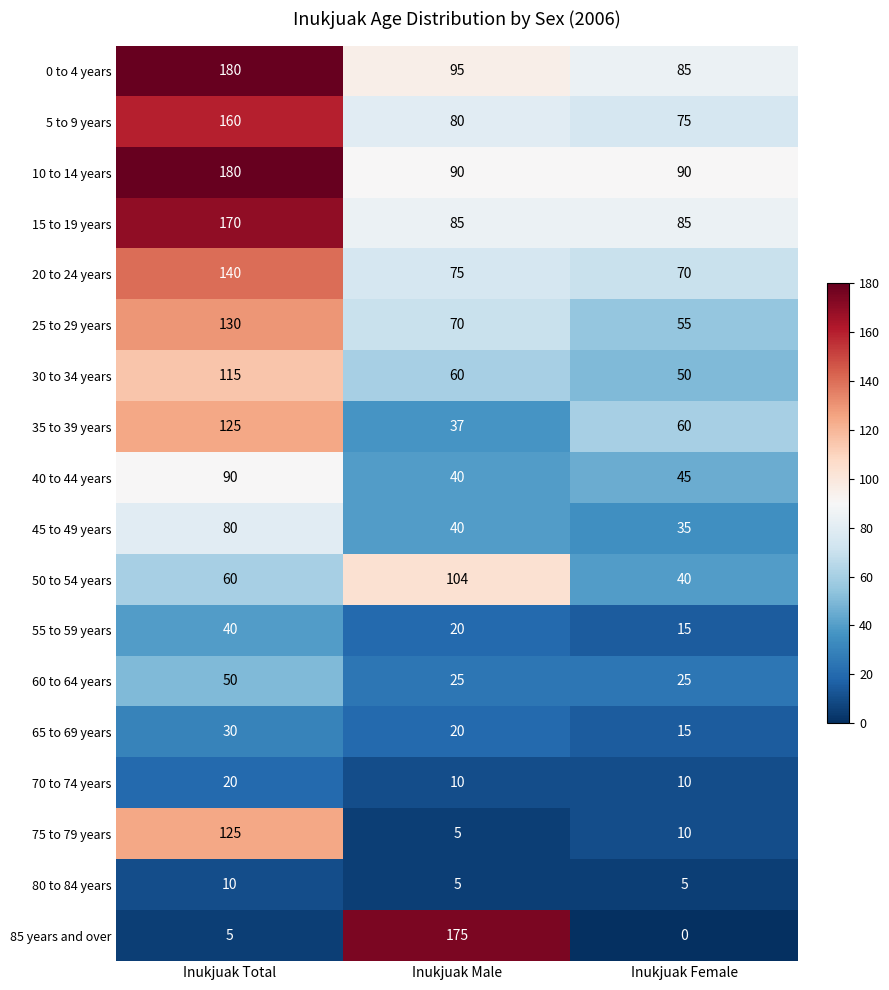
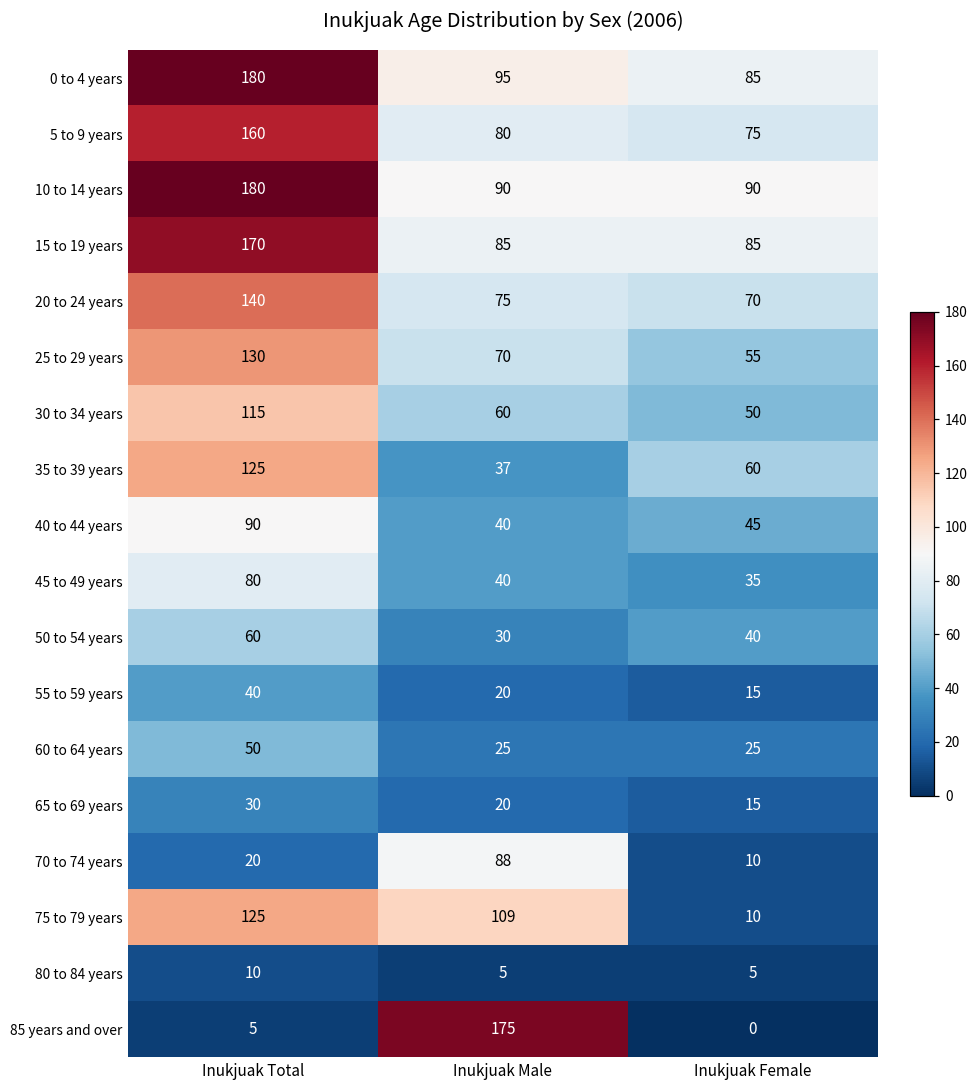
  {
    "0 to 4 years": {
      "Inukjuak Total": 180,
      "Inukjuak Male": 95,
      "Inukjuak Female": 85
    },
    "5 to 9 years": {
      "Inukjuak Total": 160,
      "Inukjuak Male": 80,
      "Inukjuak Female": 75
    },
    "10 to 14 years": {
      "Inukjuak Total": 180,
      "Inukjuak Male": 90,
      "Inukjuak Female": 90
    },
    "15 to 19 years": {
      "Inukjuak Total": 170,
      "Inukjuak Male": 85,
      "Inukjuak Female": 85
    },
    "20 to 24 years": {
      "Inukjuak Total": 140,
      "Inukjuak Male": 75,
      "Inukjuak Female": 70
    },
    "25 to 29 years": {
      "Inukjuak Total": 130,
      "Inukjuak Male": 70,
      "Inukjuak Female": 55
    },
    "30 to 34 years": {
      "Inukjuak Total": 115,
      "Inukjuak Male": 60,
      "Inukjuak Female": 50
    },
    "35 to 39 years": {
      "Inukjuak Total": 125,
      "Inukjuak Male": 37,
      "Inukjuak Female": 60
    },
    "40 to 44 years": {
      "Inukjuak Total": 90,
      "Inukjuak Male": 40,
      "Inukjuak Female": 45
    },
    "45 to 49 years": {
      "Inukjuak Total": 80,
      "Inukjuak Male": 40,
      "Inukjuak Female": 35
    },
    "50 to 54 years": {
      "Inukjuak Total": 60,
-     "Inukjuak Male": 104,
+     "Inukjuak Male": 30,
      "Inukjuak Female": 40
    },
    "55 to 59 years": {
      "Inukjuak Total": 40,
      "Inukjuak Male": 20,
      "Inukjuak Female": 15
    },
    "60 to 64 years": {
      "Inukjuak Total": 50,
      "Inukjuak Male": 25,
      "Inukjuak Female": 25
    },
    "65 to 69 years": {
      "Inukjuak Total": 30,
      "Inukjuak Male": 20,
      "Inukjuak Female": 15
    },
    "70 to 74 years": {
      "Inukjuak Total": 20,
-     "Inukjuak Male": 10,
+     "Inukjuak Male": 88,
      "Inukjuak Female": 10
    },
    "75 to 79 years": {
      "Inukjuak Total": 125,
-     "Inukjuak Male": 5,
+     "Inukjuak Male": 109,
      "Inukjuak Female": 10
    },
    "80 to 84 years": {
      "Inukjuak Total": 10,
      "Inukjuak Male": 5,
      "Inukjuak Female": 5
    },
    "85 years and over": {
      "Inukjuak Total": 5,
      "Inukjuak Male": 175,
      "Inukjuak Female": 0
    }
  }
